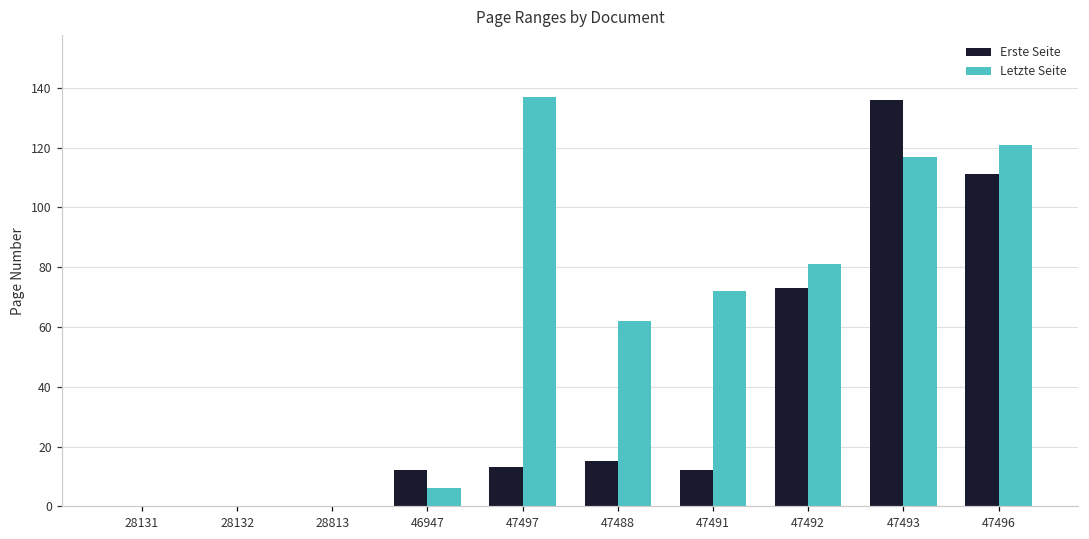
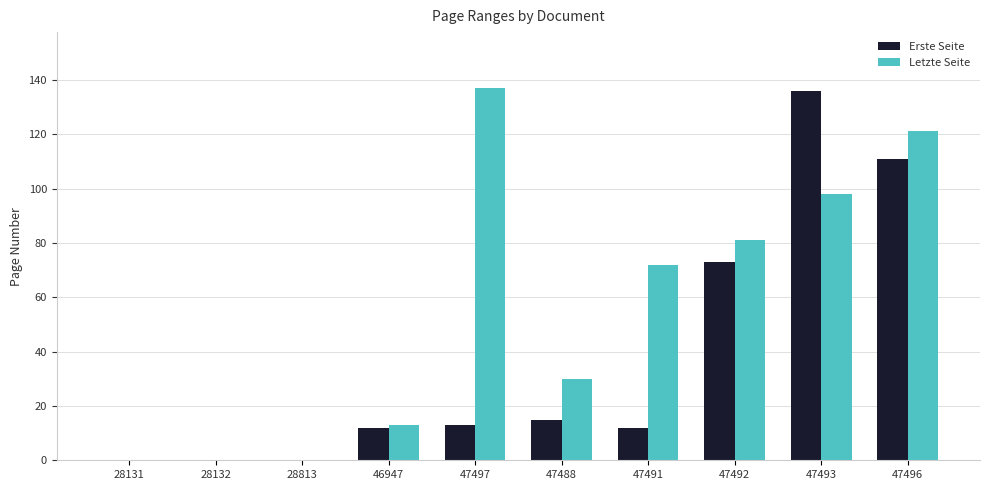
  {
    "Erste Seite": {
      "28131": 0,
      "28132": 0,
      "28813": 0,
      "46947": 12,
      "47497": 13,
      "47488": 15,
      "47491": 12,
      "47492": 73,
      "47493": 136,
      "47496": 111
    },
    "Letzte Seite": {
      "28131": 0,
      "28132": 0,
      "28813": 0,
-     "46947": 6,
+     "46947": 13,
      "47497": 137,
-     "47488": 62,
+     "47488": 30,
      "47491": 72,
      "47492": 81,
-     "47493": 117,
+     "47493": 98,
      "47496": 121
    }
  }
